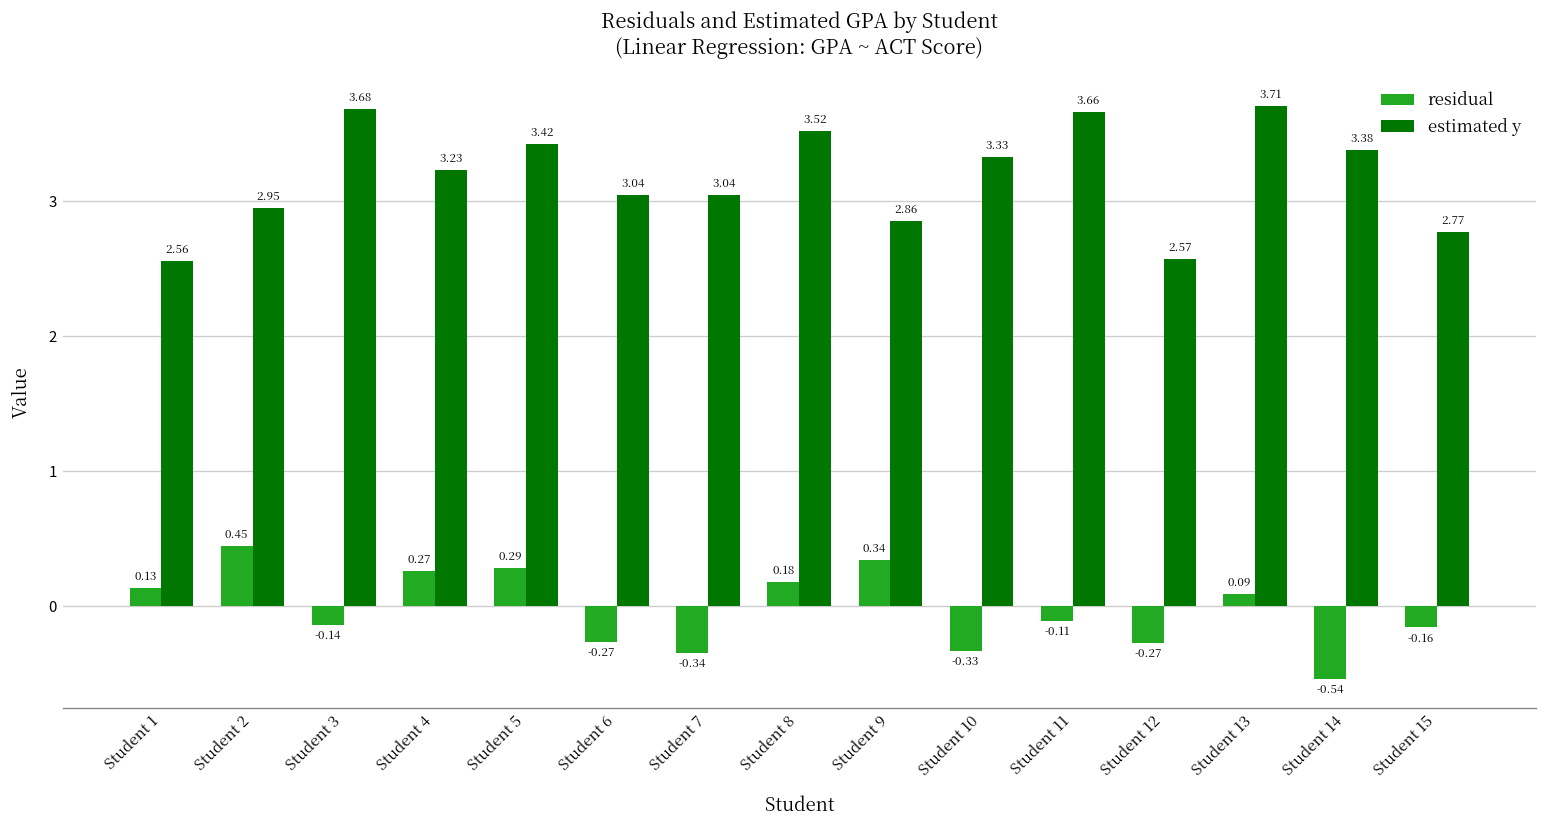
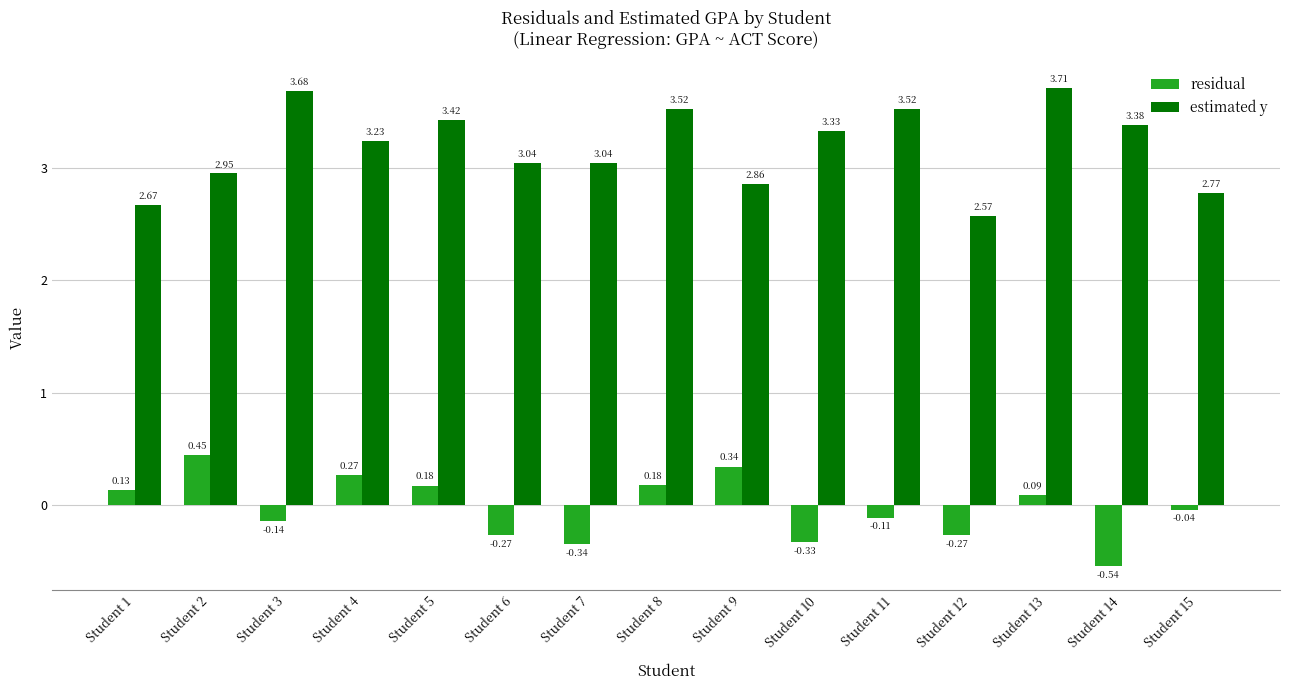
  {
    "residual": {
      "Student 1": 0.13,
      "Student 2": 0.45,
      "Student 3": -0.14,
      "Student 4": 0.27,
-     "Student 5": 0.29,
+     "Student 5": 0.18,
      "Student 6": -0.27,
      "Student 7": -0.34,
      "Student 8": 0.18,
      "Student 9": 0.34,
      "Student 10": -0.33,
      "Student 11": -0.11,
      "Student 12": -0.27,
      "Student 13": 0.09,
      "Student 14": -0.54,
-     "Student 15": -0.16
+     "Student 15": -0.04
    },
    "estimated y": {
-     "Student 1": 2.56,
+     "Student 1": 2.67,
      "Student 2": 2.95,
      "Student 3": 3.68,
      "Student 4": 3.23,
      "Student 5": 3.42,
      "Student 6": 3.04,
      "Student 7": 3.04,
      "Student 8": 3.52,
      "Student 9": 2.86,
      "Student 10": 3.33,
-     "Student 11": 3.66,
+     "Student 11": 3.52,
      "Student 12": 2.57,
      "Student 13": 3.71,
      "Student 14": 3.38,
      "Student 15": 2.77
    }
  }
